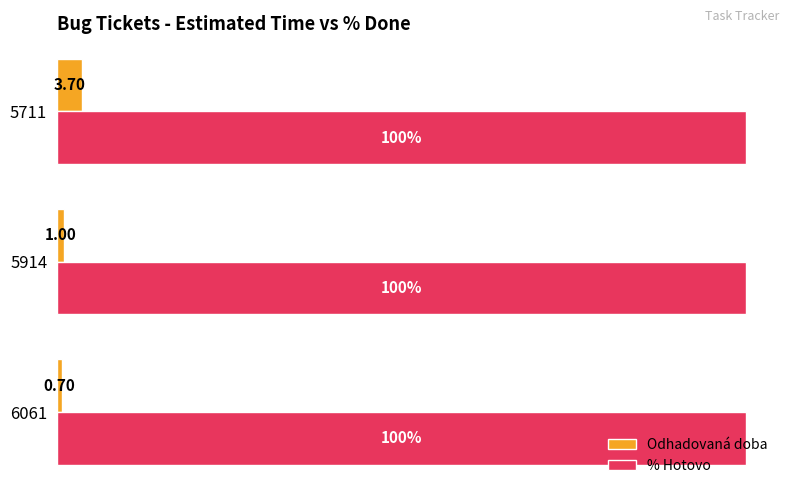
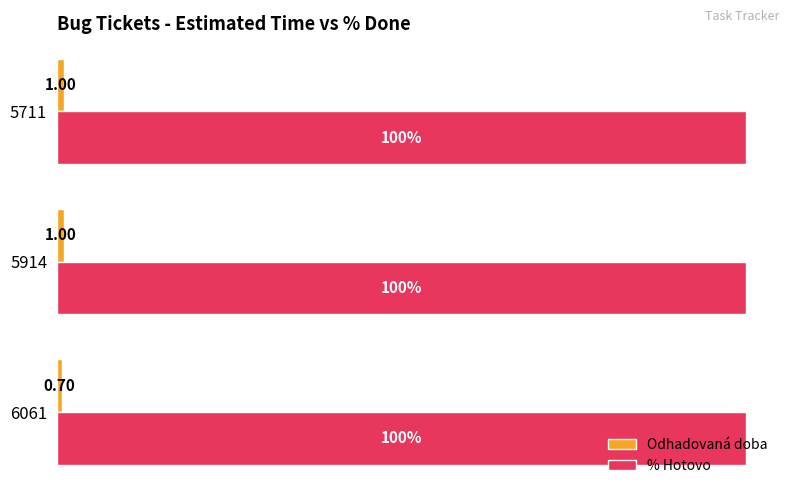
  {
    "Odhadovaná doba": {
-     "5711": "3.70",
+     "5711": "1.00",
      "5914": "1.00",
      "6061": "0.70"
    },
    "% Hotovo": {
      "5711": "100%",
      "5914": "100%",
      "6061": "100%"
    }
  }
